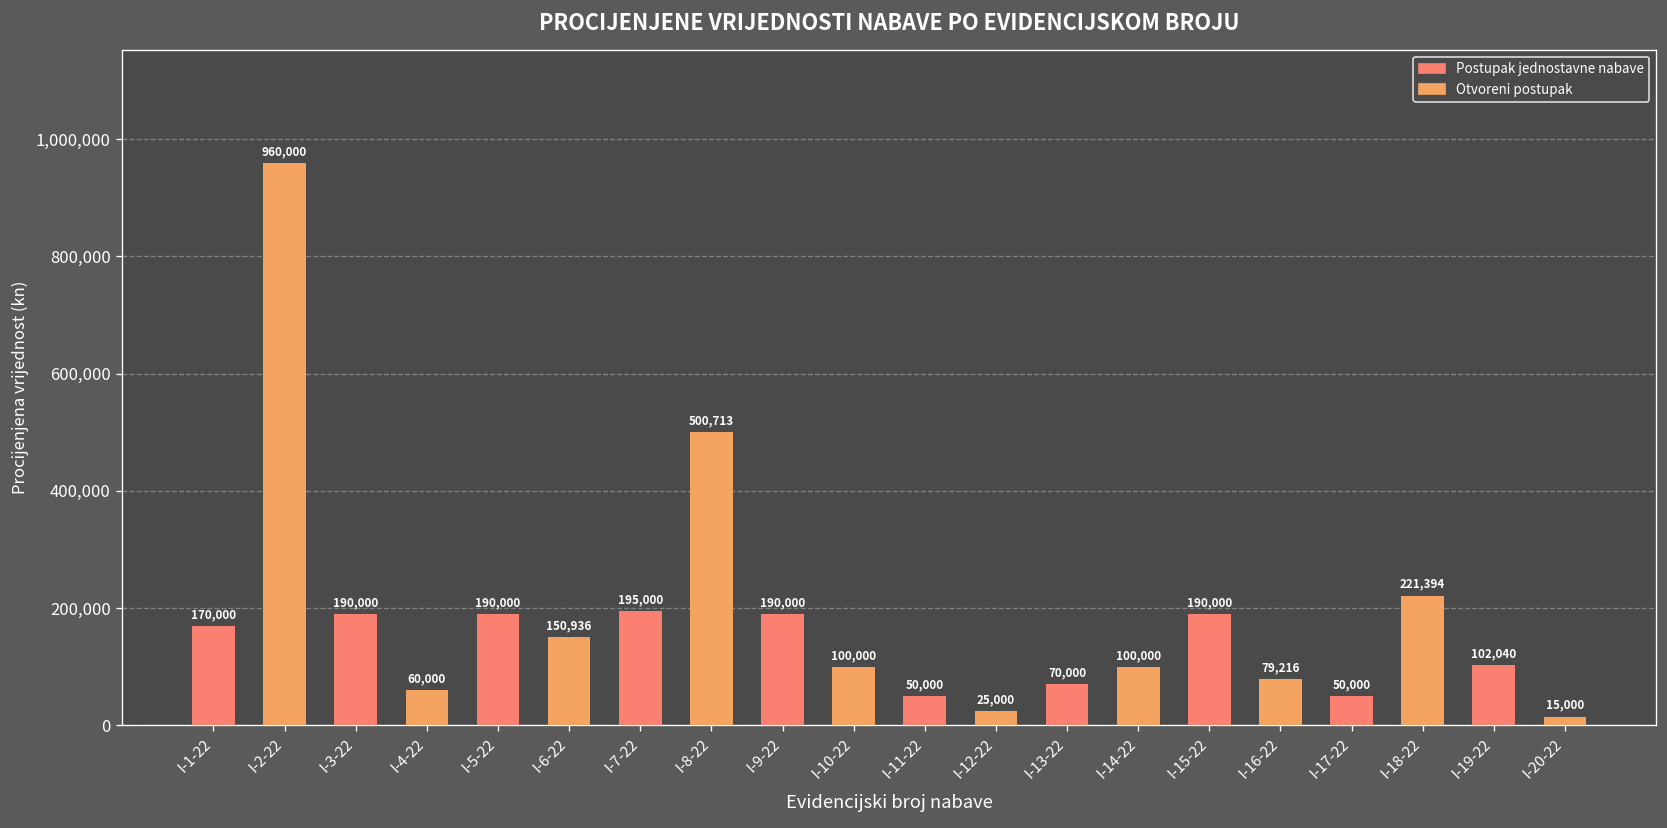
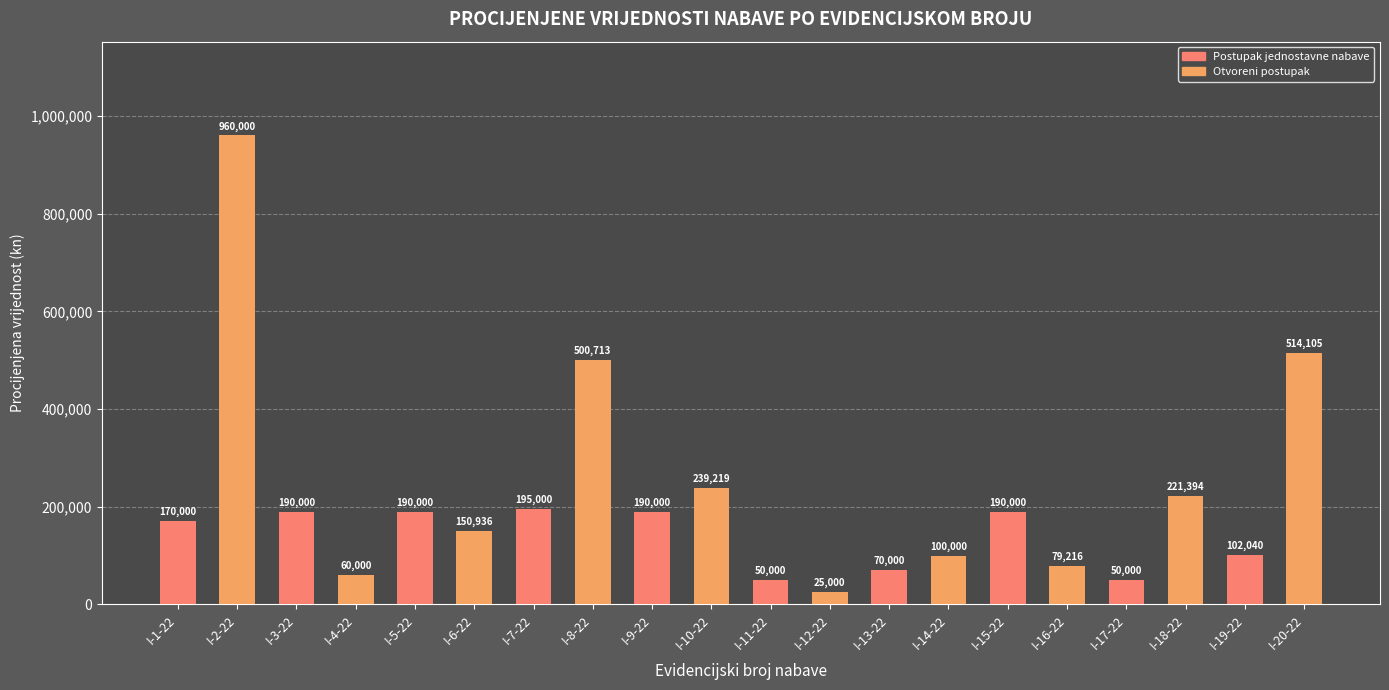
  {
    "I-1-22": "170,000",
    "I-2-22": "960,000",
    "I-3-22": "190,000",
    "I-4-22": "60,000",
    "I-5-22": "190,000",
    "I-6-22": "150,936",
    "I-7-22": "195,000",
    "I-8-22": "500,713",
    "I-9-22": "190,000",
-   "I-10-22": "100,000",
+   "I-10-22": "239,219",
    "I-11-22": "50,000",
    "I-12-22": "25,000",
    "I-13-22": "70,000",
    "I-14-22": "100,000",
    "I-15-22": "190,000",
    "I-16-22": "79,216",
    "I-17-22": "50,000",
    "I-18-22": "221,394",
    "I-19-22": "102,040",
-   "I-20-22": "15,000"
+   "I-20-22": "514,105"
  }
